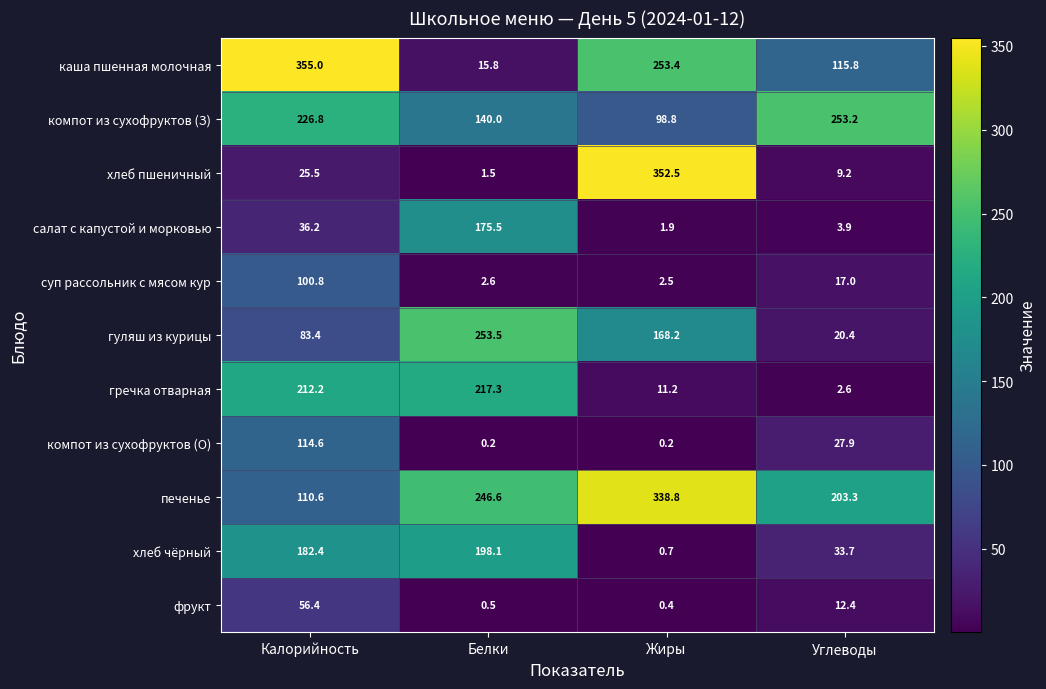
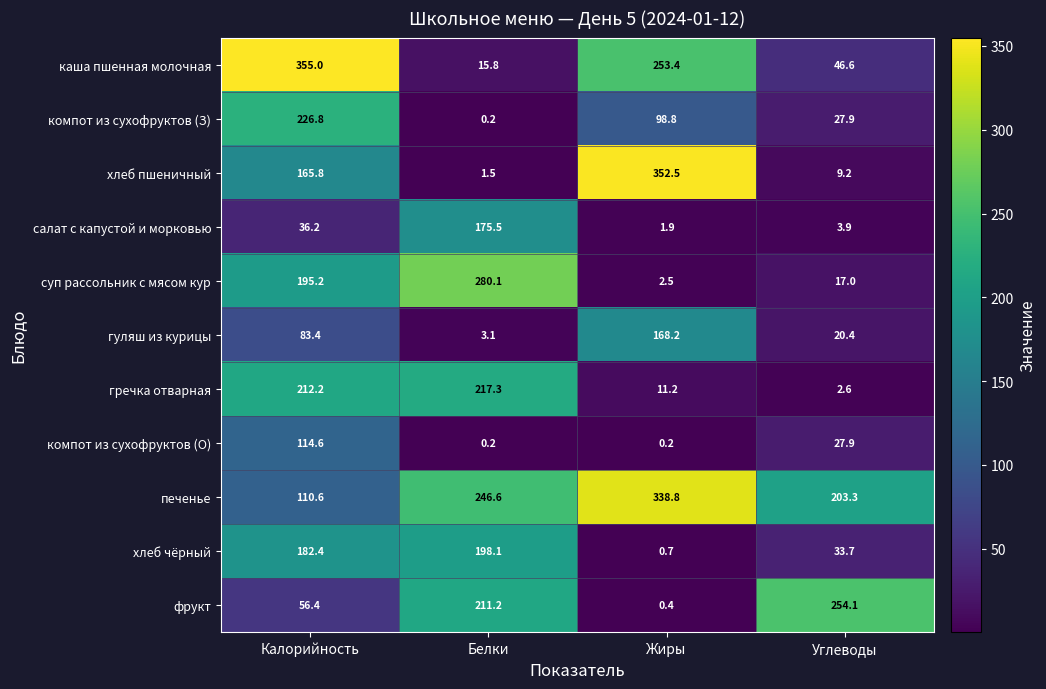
  {
    "каша пшенная молочная": {
      "Калорийность": 355.0,
      "Белки": 15.8,
      "Жиры": 253.4,
-     "Углеводы": 115.8
+     "Углеводы": 46.6
    },
    "компот из сухофруктов (З)": {
      "Калорийность": 226.8,
-     "Белки": 140.0,
+     "Белки": 0.2,
      "Жиры": 98.8,
-     "Углеводы": 253.2
+     "Углеводы": 27.9
    },
    "хлеб пшеничный": {
-     "Калорийность": 25.5,
+     "Калорийность": 165.8,
      "Белки": 1.5,
      "Жиры": 352.5,
      "Углеводы": 9.2
    },
    "салат с капустой и морковью": {
      "Калорийность": 36.2,
      "Белки": 175.5,
      "Жиры": 1.9,
      "Углеводы": 3.9
    },
    "суп рассольник с мясом кур": {
-     "Калорийность": 100.8,
-     "Белки": 2.6,
+     "Калорийность": 195.2,
+     "Белки": 280.1,
      "Жиры": 2.5,
      "Углеводы": 17.0
    },
    "гуляш из курицы": {
      "Калорийность": 83.4,
-     "Белки": 253.5,
+     "Белки": 3.1,
      "Жиры": 168.2,
      "Углеводы": 20.4
    },
    "гречка отварная": {
      "Калорийность": 212.2,
      "Белки": 217.3,
      "Жиры": 11.2,
      "Углеводы": 2.6
    },
    "компот из сухофруктов (О)": {
      "Калорийность": 114.6,
      "Белки": 0.2,
      "Жиры": 0.2,
      "Углеводы": 27.9
    },
    "печенье": {
      "Калорийность": 110.6,
      "Белки": 246.6,
      "Жиры": 338.8,
      "Углеводы": 203.3
    },
    "хлеб чёрный": {
      "Калорийность": 182.4,
      "Белки": 198.1,
      "Жиры": 0.7,
      "Углеводы": 33.7
    },
    "фрукт": {
      "Калорийность": 56.4,
-     "Белки": 0.5,
+     "Белки": 211.2,
      "Жиры": 0.4,
-     "Углеводы": 12.4
+     "Углеводы": 254.1
    }
  }
